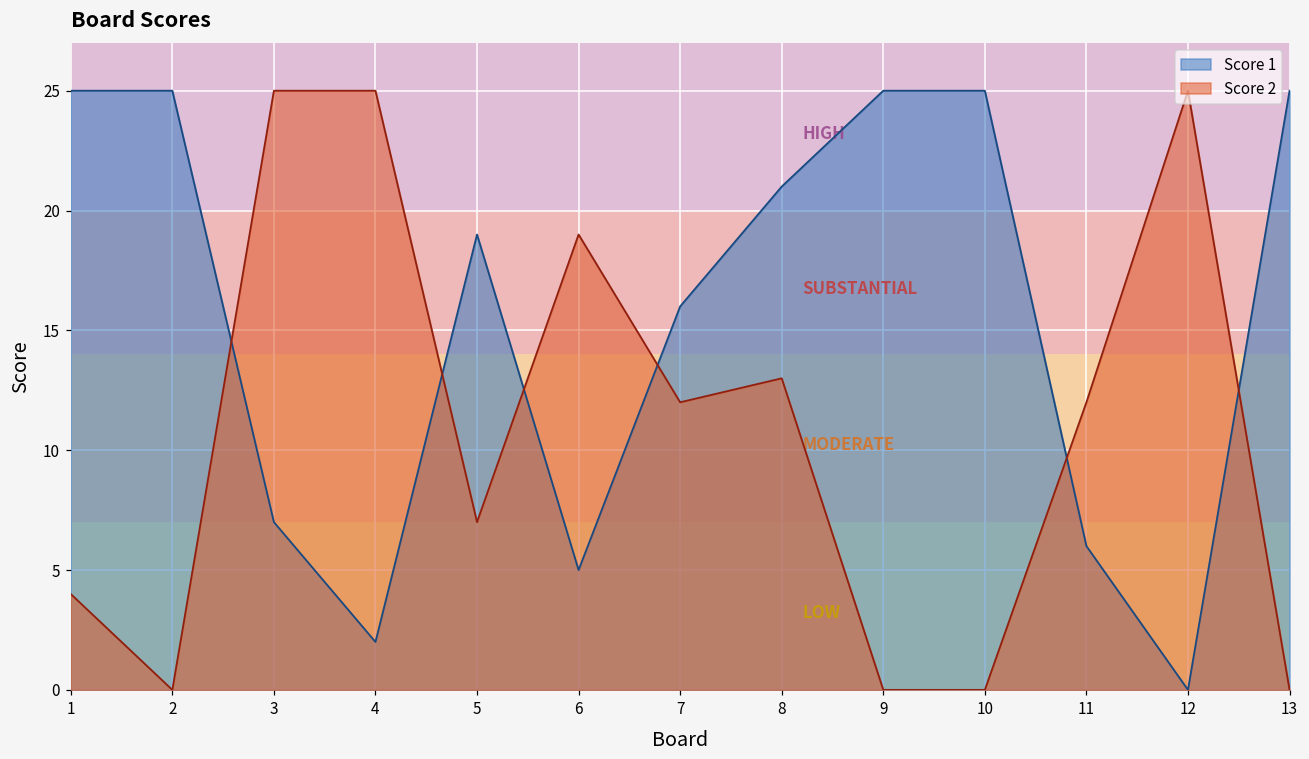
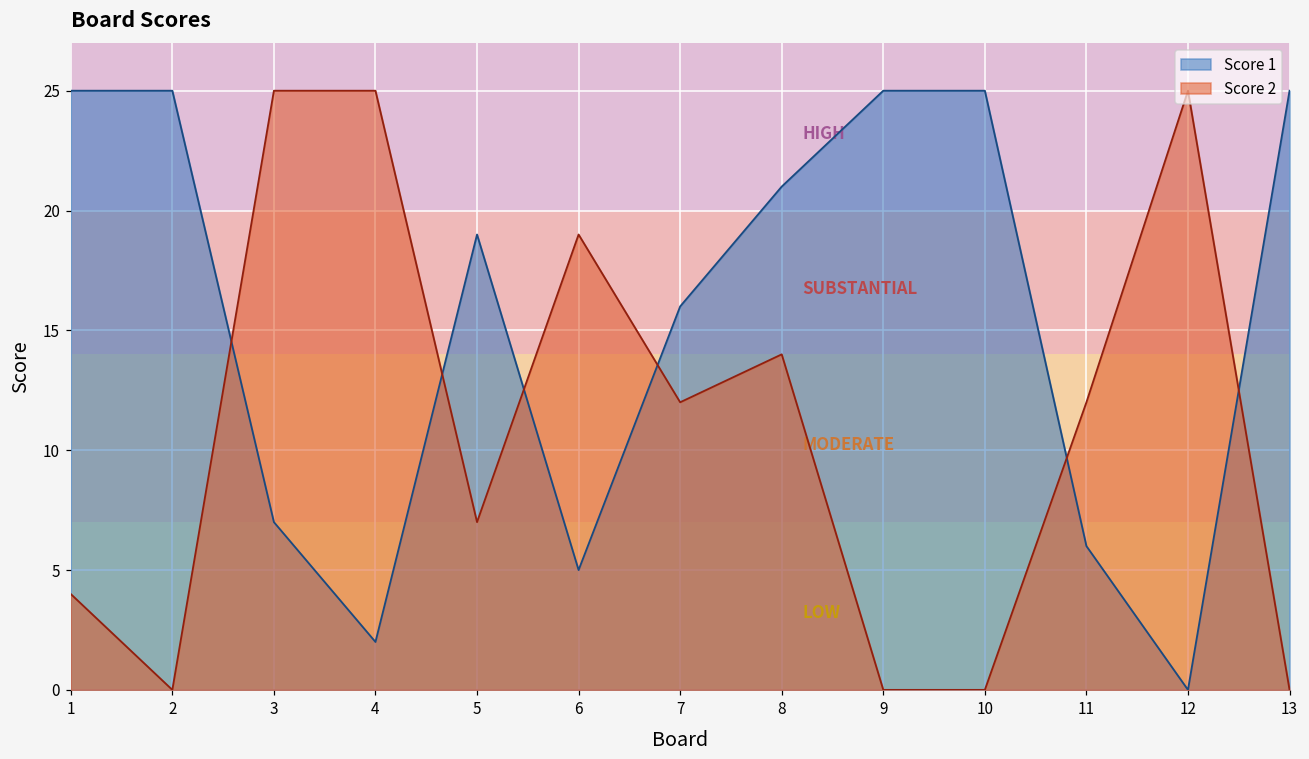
  {
    "Score 1": {
      "1": 25,
      "2": 25,
      "3": 7,
      "4": 2,
      "5": 19,
      "6": 5,
      "7": 16,
      "8": 21,
      "9": 25,
      "10": 25,
      "11": 6,
      "12": 0,
      "13": 25
    },
    "Score 2": {
      "1": 4,
      "2": 0,
      "3": 25,
      "4": 25,
      "5": 7,
      "6": 19,
      "7": 12,
-     "8": 13,
+     "8": 14,
      "9": 0,
      "10": 0,
      "11": 12,
      "13": 0
    }
  }
